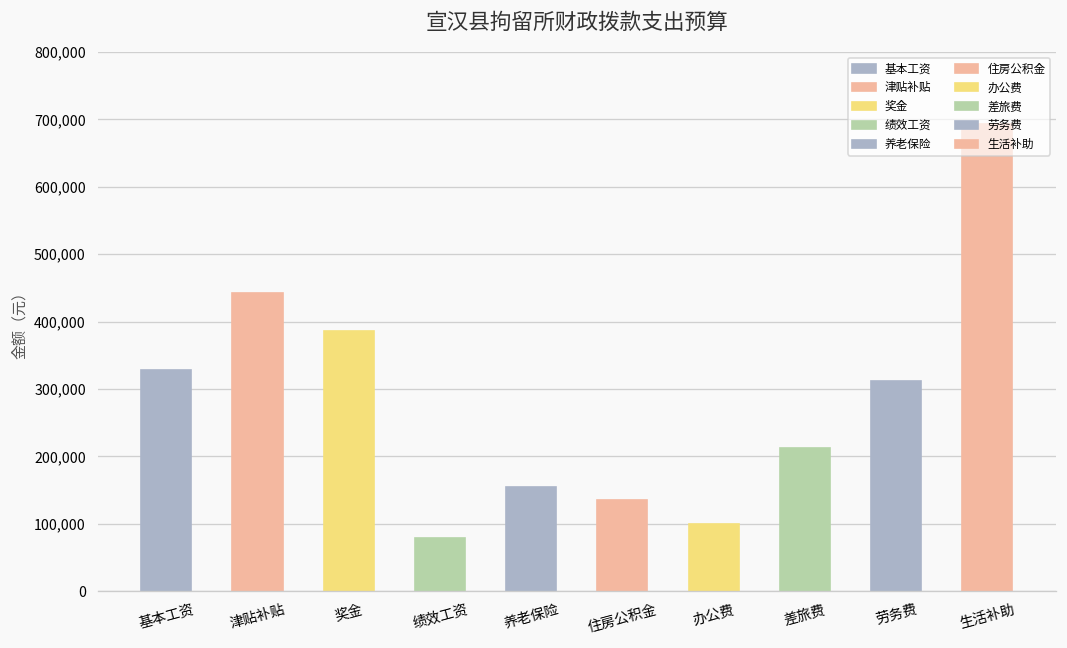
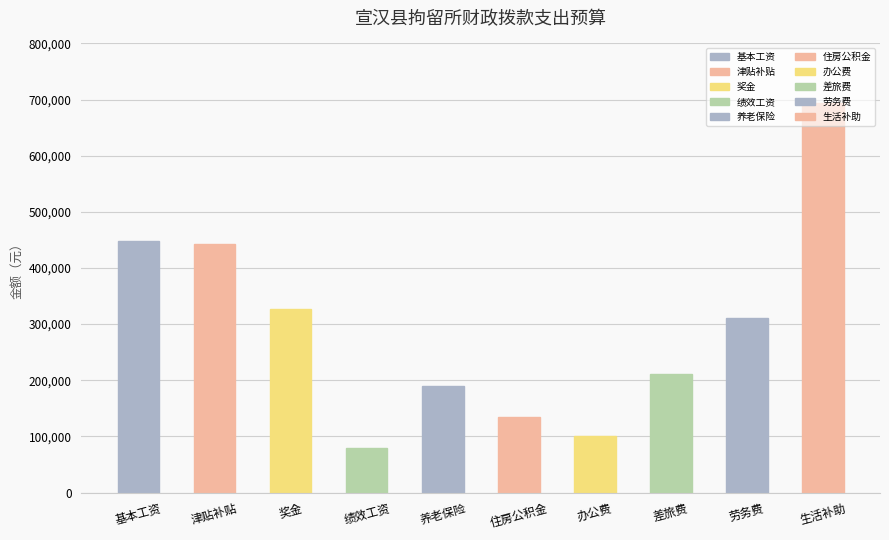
  {
-   "基本工资": "330,000",
+   "基本工资": "450,000",
    "津贴补贴": "440,000",
-   "奖金": "390,000",
+   "奖金": "330,000",
    "绩效工资": "80,000",
-   "养老保险": "150,000",
+   "养老保险": "190,000",
    "住房公积金": "130,000",
    "办公费": "100,000",
    "差旅费": "210,000",
    "劳务费": "310,000"
  }
